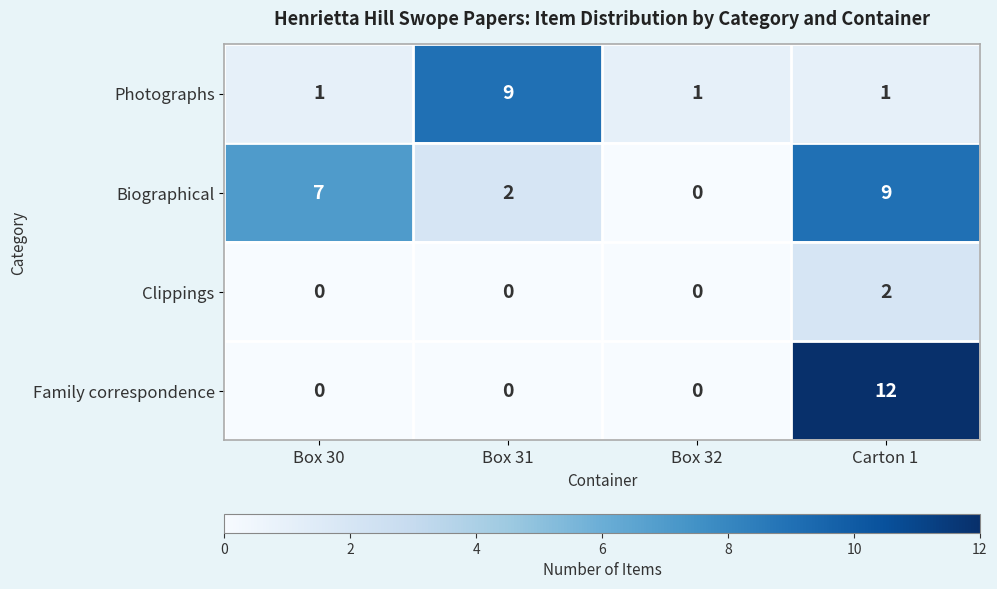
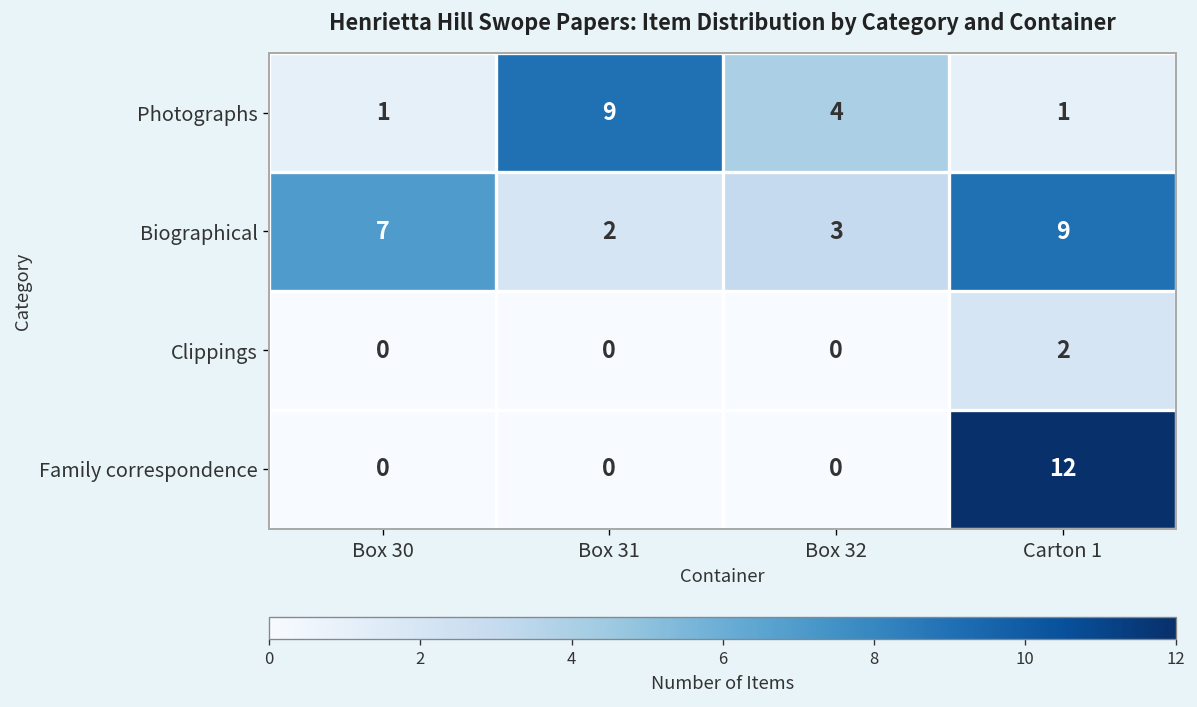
  {
    "Photographs": {
      "Box 30": 1,
      "Box 31": 9,
-     "Box 32": 1,
+     "Box 32": 4,
      "Carton 1": 1
    },
    "Biographical": {
      "Box 30": 7,
      "Box 31": 2,
-     "Box 32": 0,
+     "Box 32": 3,
      "Carton 1": 9
    },
    "Clippings": {
      "Box 30": 0,
      "Box 31": 0,
      "Box 32": 0,
      "Carton 1": 2
    },
    "Family correspondence": {
      "Box 30": 0,
      "Box 31": 0,
      "Box 32": 0,
      "Carton 1": 12
    }
  }
